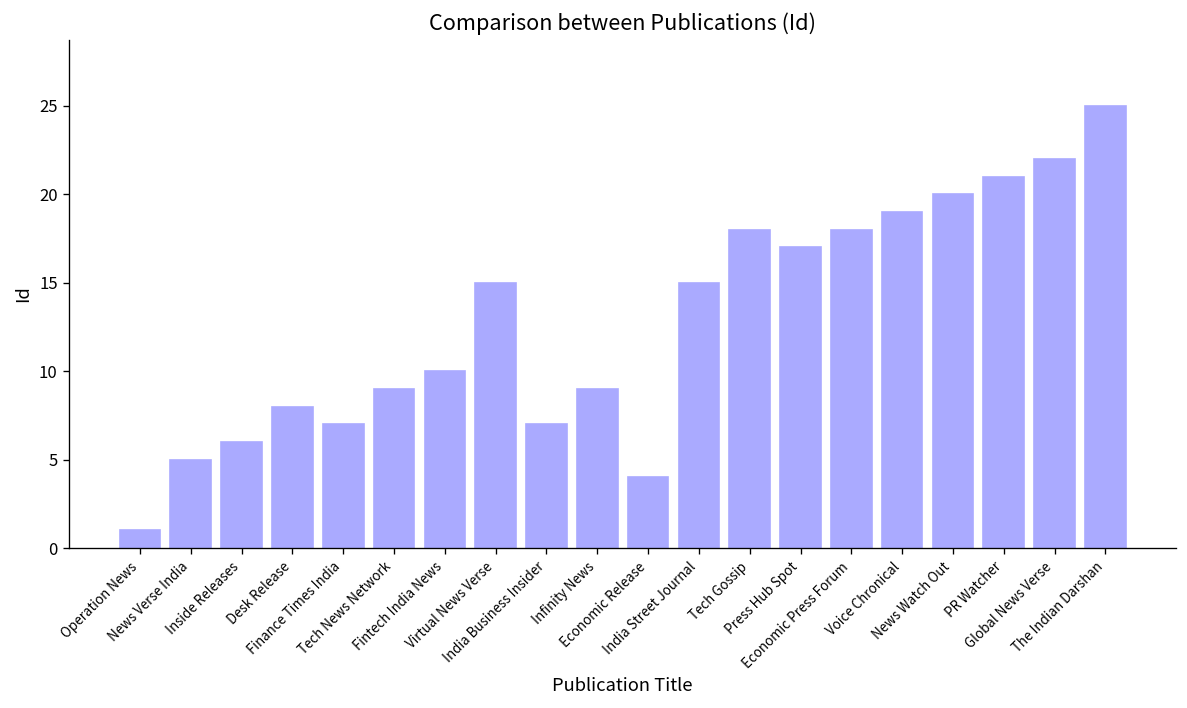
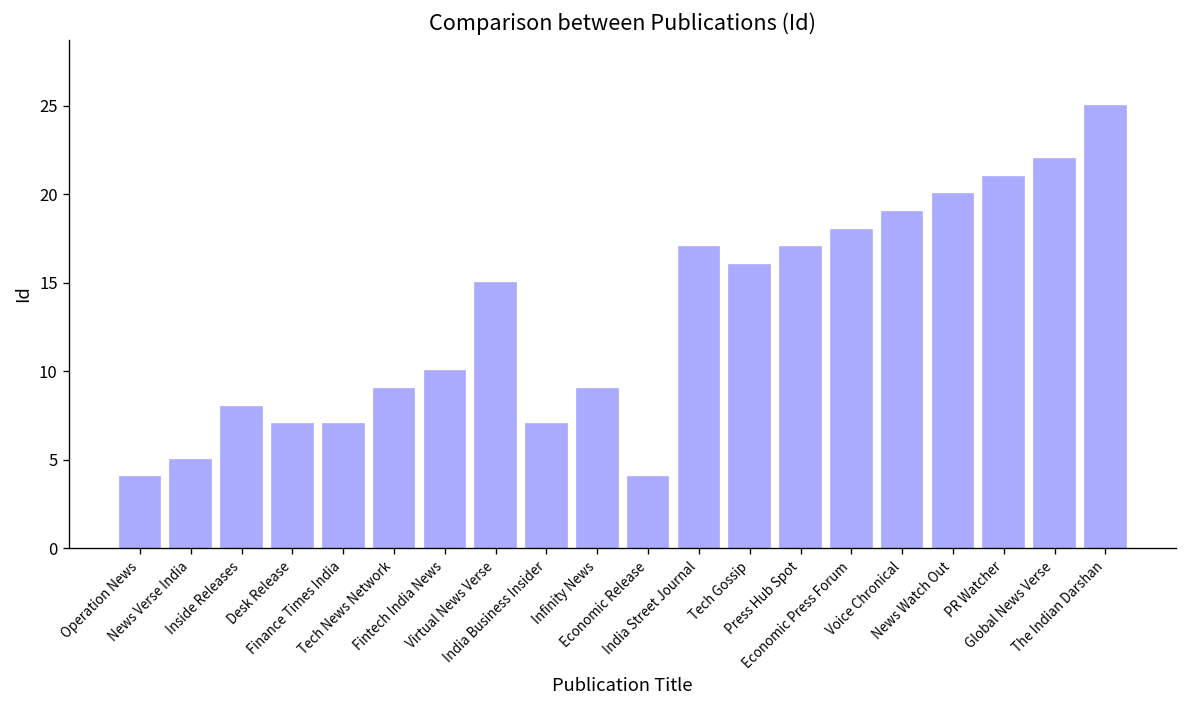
  {
-   "Operation News": 1,
+   "Operation News": 4,
    "News Verse India": 5,
-   "Inside Releases": 6,
-   "Desk Release": 8,
+   "Inside Releases": 8,
+   "Desk Release": 7,
    "Finance Times India": 7,
    "Tech News Network": 9,
    "Fintech India News": 10,
    "Virtual News Verse": 15,
    "India Business Insider": 7,
    "Infinity News": 9,
    "Economic Release": 4,
-   "India Street Journal": 15,
-   "Tech Gossip": 18,
+   "India Street Journal": 17,
+   "Tech Gossip": 16,
    "Press Hub Spot": 17,
    "Economic Press Forum": 18,
    "Voice Chronical": 19,
    "News Watch Out": 20,
    "PR Watcher": 21,
    "Global News Verse": 22,
    "The Indian Darshan": 25
  }
